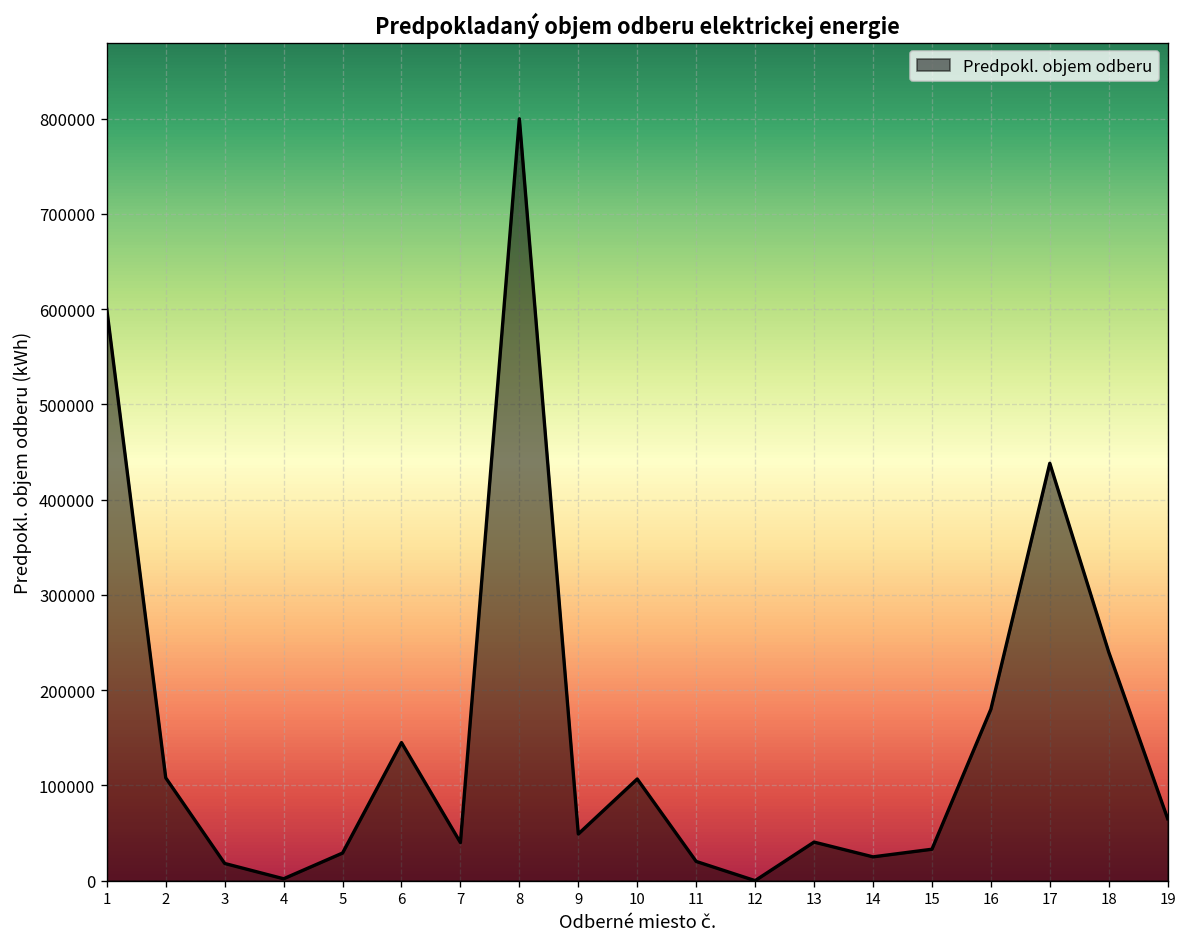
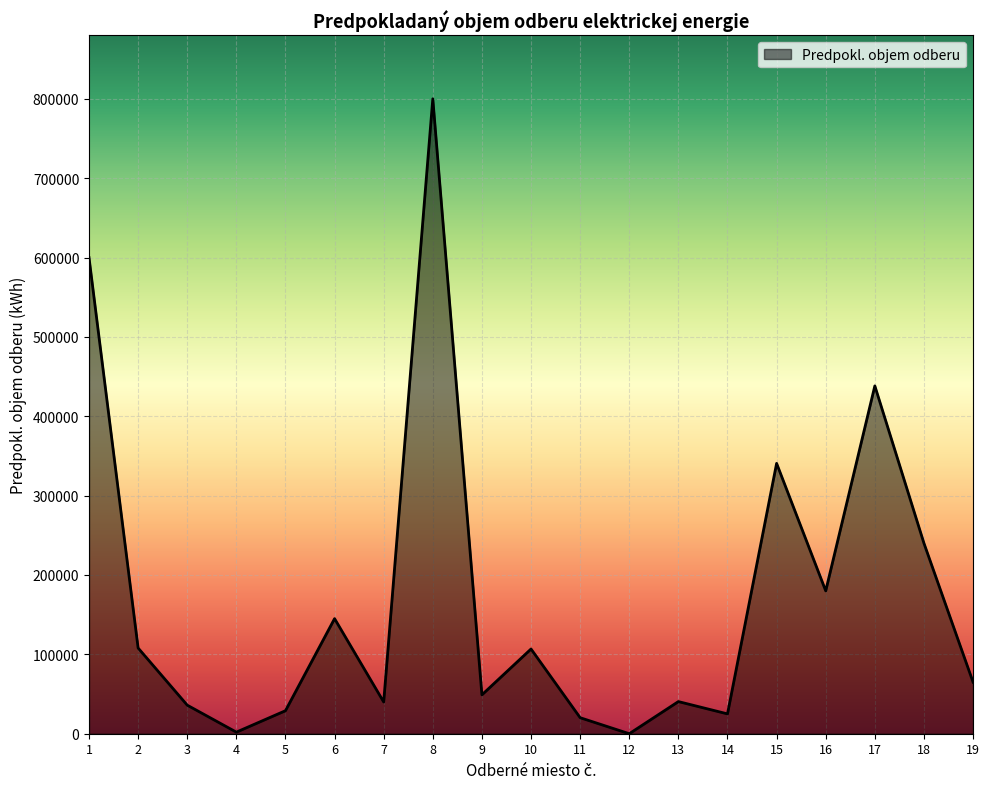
  {
    "1": 600000,
    "2": 110000,
-   "3": 20000,
+   "3": 40000,
    "4": 0,
    "5": 30000,
    "6": 150000,
    "7": 40000,
    "8": 800000,
    "9": 50000,
    "10": 110000,
    "11": 20000,
    "12": 0,
    "13": 40000,
    "14": 30000,
-   "15": 30000,
+   "15": 340000,
    "16": 180000,
    "17": 440000,
    "18": 240000,
    "19": 70000
  }
